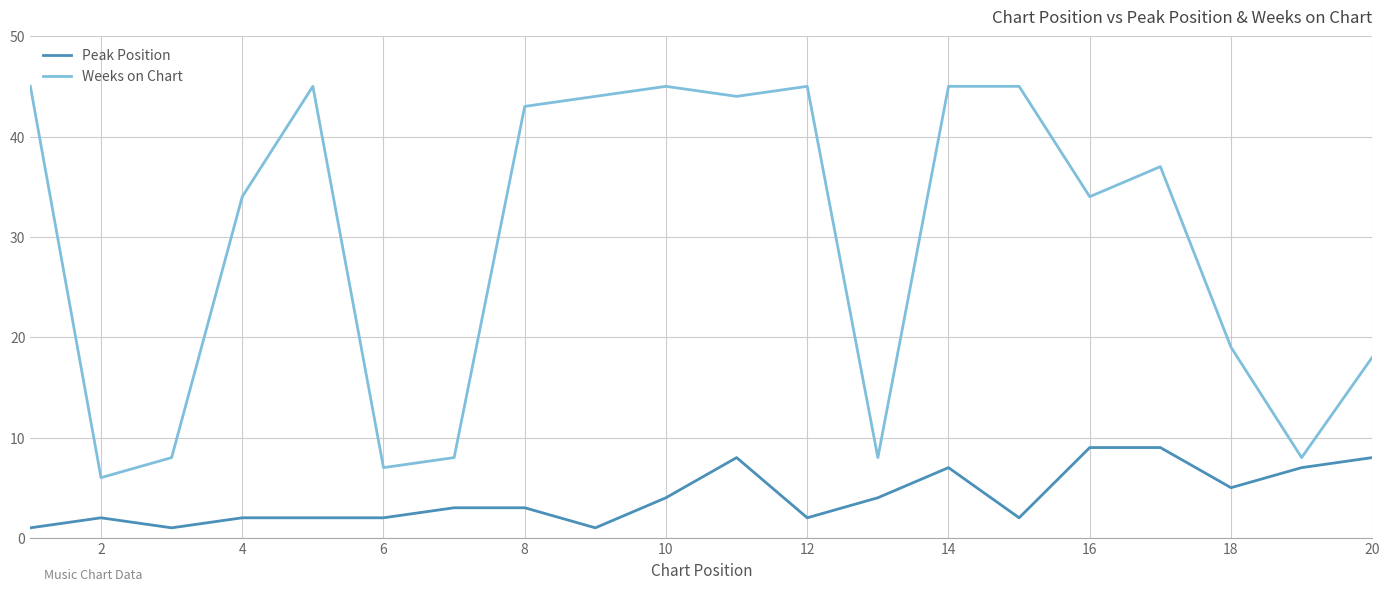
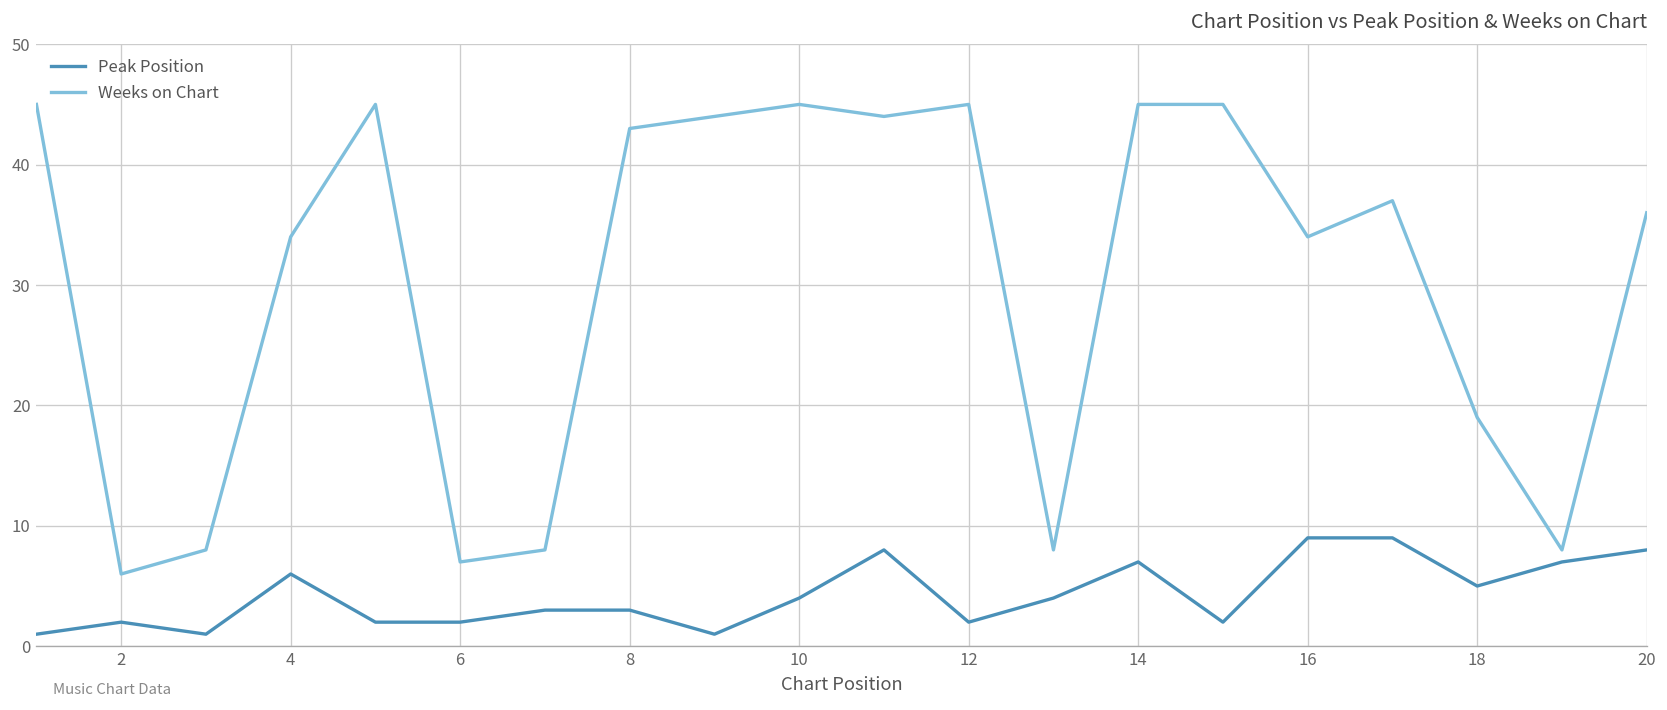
  {
    "Peak Position": {
      "2": 2,
-     "4": 2,
+     "4": 6,
      "6": 2,
      "8": 3,
      "10": 4,
      "12": 2,
      "14": 7,
      "16": 9,
      "18": 5,
      "20": 8
    },
    "Weeks on Chart": {
      "2": 6,
      "4": 34,
      "6": 7,
      "8": 43,
      "10": 45,
      "12": 45,
      "14": 45,
      "16": 34,
      "18": 19,
-     "20": 18
+     "20": 36
    }
  }
